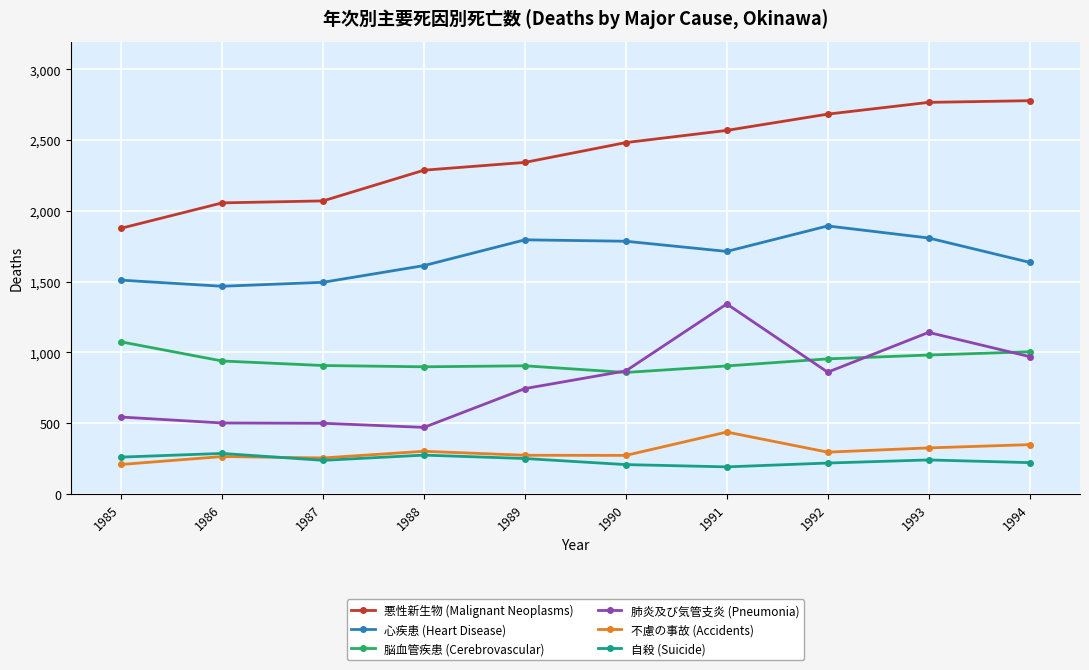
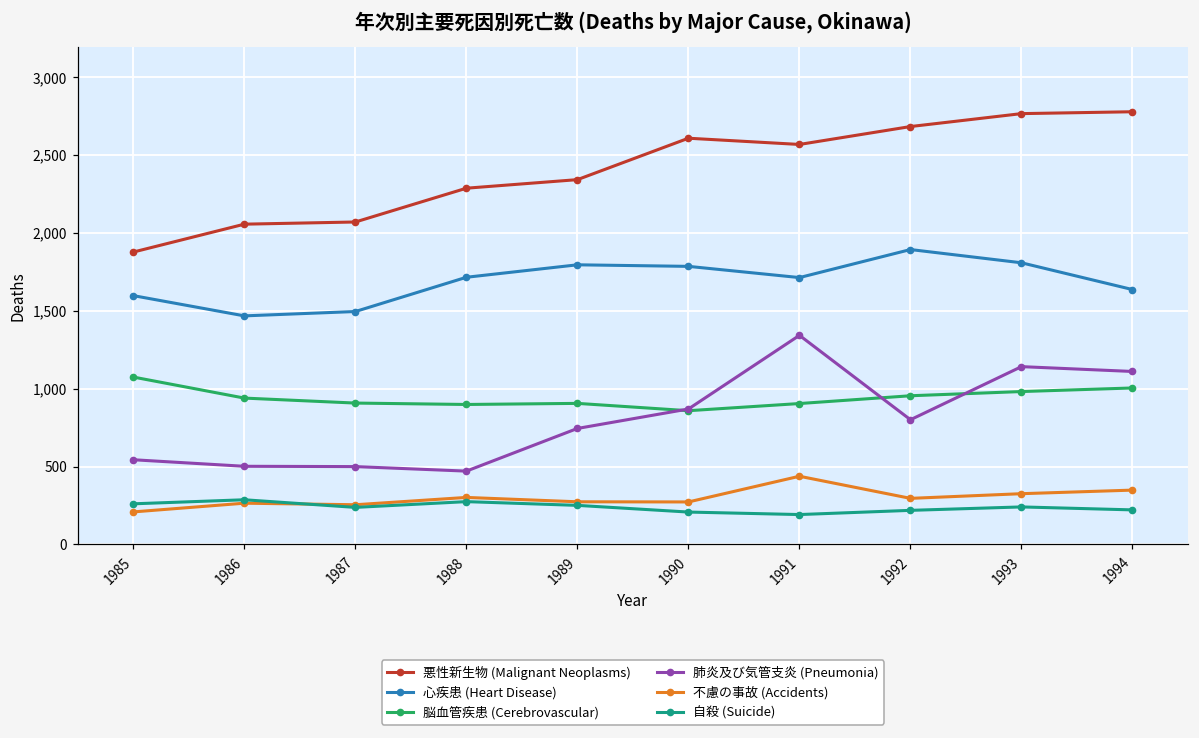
  {
    "悪性新生物 (Malignant Neoplasms)": {
      "1985": "1,880",
      "1986": "2,060",
      "1987": "2,070",
      "1988": "2,290",
      "1989": "2,340",
-     "1990": "2,480",
+     "1990": "2,610",
      "1991": "2,570",
      "1992": "2,680",
      "1993": "2,770",
      "1994": "2,780"
    },
    "心疾患 (Heart Disease)": {
-     "1985": "1,510",
+     "1985": "1,600",
      "1986": "1,470",
      "1987": "1,500",
-     "1988": "1,610",
+     "1988": "1,720",
      "1989": "1,800",
      "1990": "1,790",
      "1991": "1,710",
      "1992": "1,890",
      "1993": "1,810",
      "1994": "1,640"
    },
    "肺炎及び気管支炎 (Pneumonia)": {
      "1985": "540",
      "1986": "500",
      "1987": "500",
      "1988": "470",
      "1989": "750",
      "1991": "1,340",
-     "1992": "860",
+     "1992": "800",
      "1993": "1,140",
-     "1994": "970"
+     "1994": "1,110"
    },
    "不慮の事故 (Accidents)": {
      "1985": "210",
      "1986": "270",
      "1988": "300",
      "1989": "270",
      "1990": "270",
      "1991": "440",
      "1992": "300",
      "1993": "330",
      "1994": "350"
    }
  }
